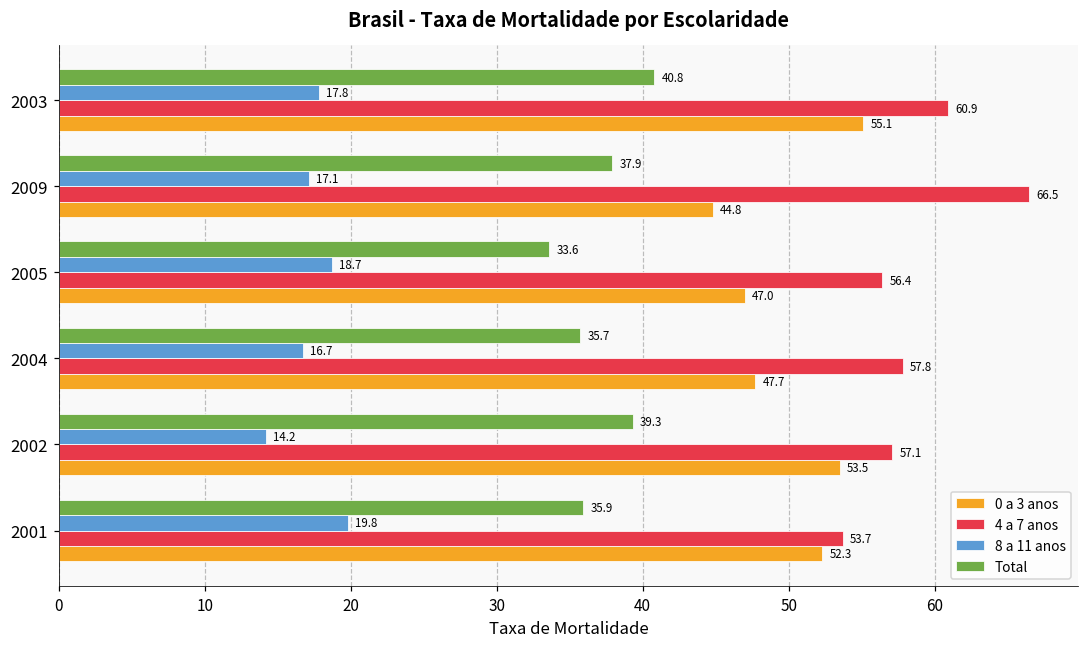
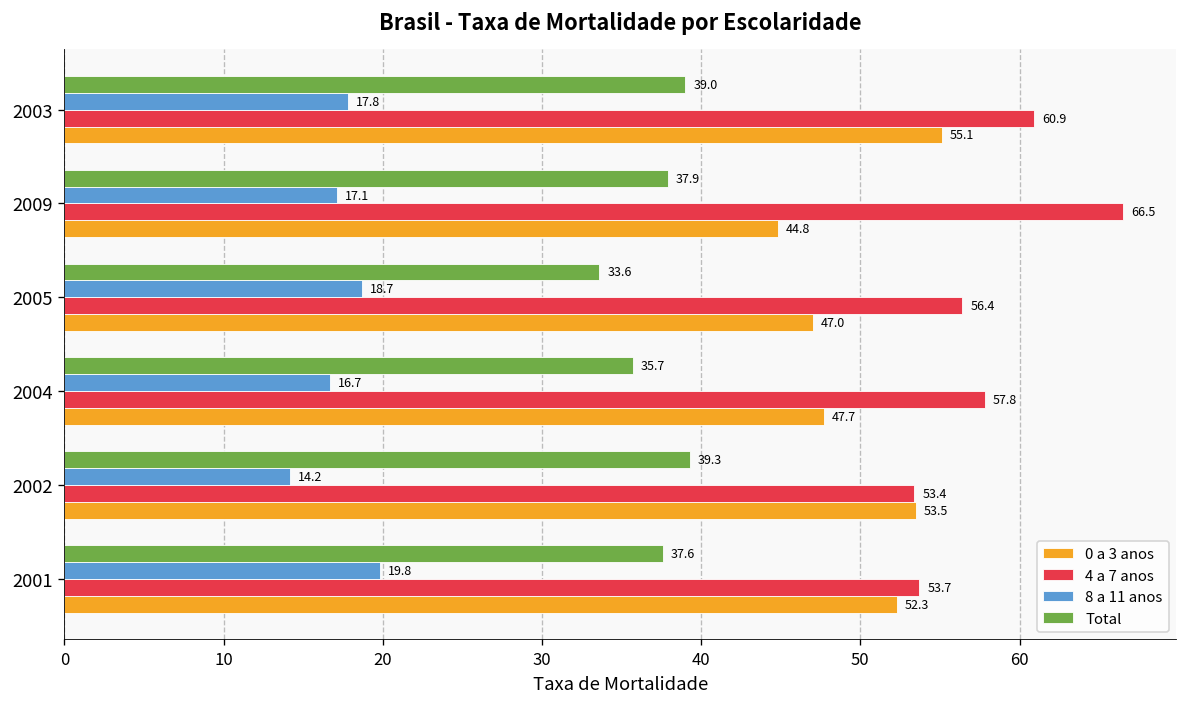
  {
    "0 a 3 anos": {
      "2003": 55.1,
      "2009": 44.8,
      "2005": 47.0,
      "2004": 47.7,
      "2002": 53.5,
      "2001": 52.3
    },
    "4 a 7 anos": {
      "2003": 60.9,
      "2009": 66.5,
      "2005": 56.4,
      "2004": 57.8,
-     "2002": 57.1,
+     "2002": 53.4,
      "2001": 53.7
    },
    "8 a 11 anos": {
      "2003": 17.8,
      "2009": 17.1,
      "2005": 18.7,
      "2004": 16.7,
      "2002": 14.2,
      "2001": 19.8
    },
    "Total": {
-     "2003": 40.8,
+     "2003": 39.0,
      "2009": 37.9,
      "2005": 33.6,
      "2004": 35.7,
      "2002": 39.3,
-     "2001": 35.9
+     "2001": 37.6
    }
  }
